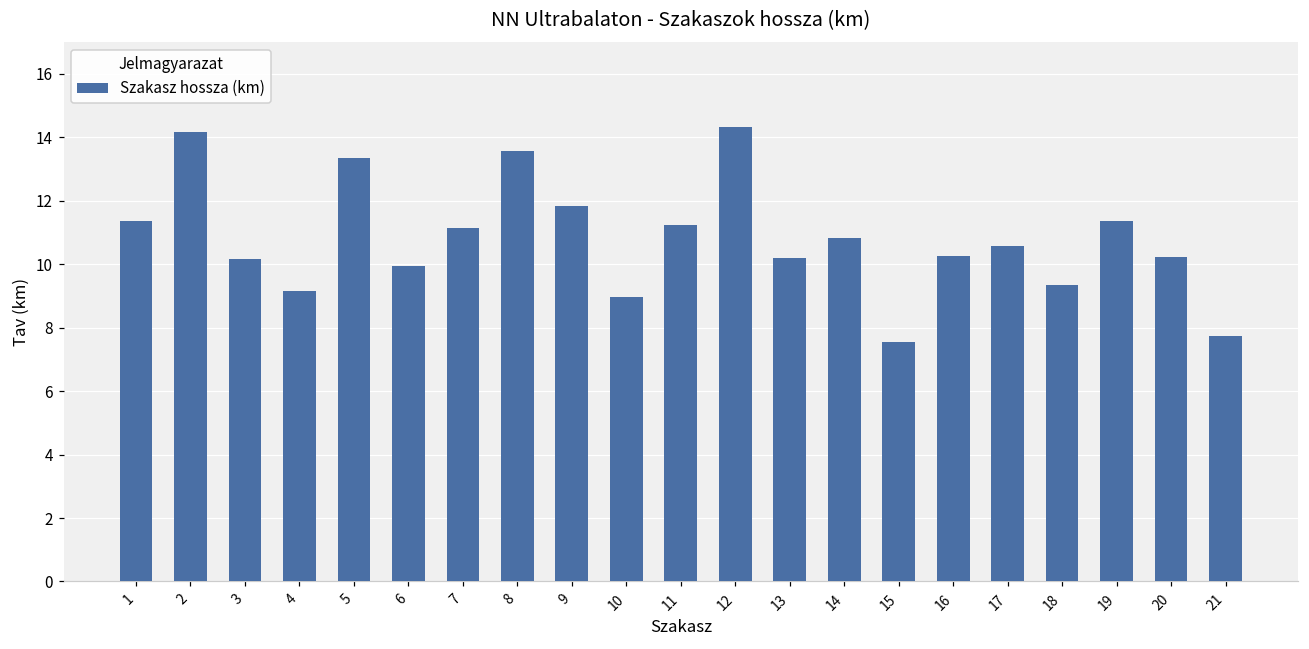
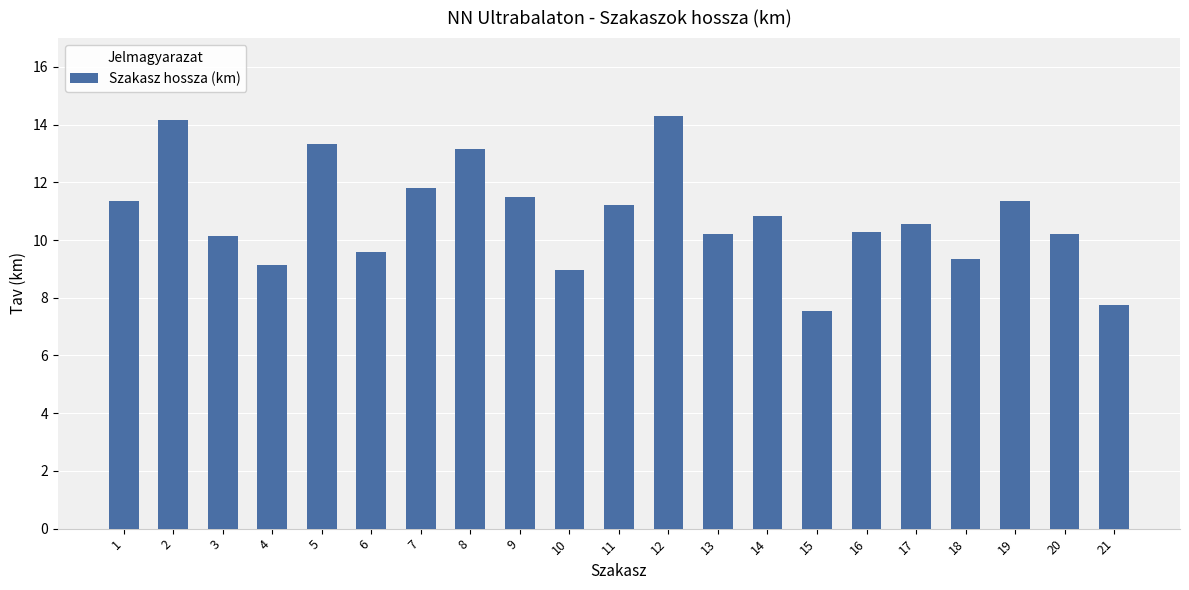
  {
    "1": 11.4,
    "2": 14.2,
    "3": 10.2,
    "4": 9.2,
    "5": 13.3,
-   "6": 9.9,
-   "7": 11.2,
-   "8": 13.6,
-   "9": 11.8,
+   "6": 9.6,
+   "7": 11.8,
+   "8": 13.2,
+   "9": 11.5,
    "10": 9.0,
    "11": 11.2,
    "12": 14.3,
    "13": 10.2,
    "14": 10.8,
    "15": 7.5,
    "16": 10.3,
    "17": 10.6,
    "18": 9.3,
    "19": 11.4,
    "20": 10.2,
    "21": 7.8
  }
